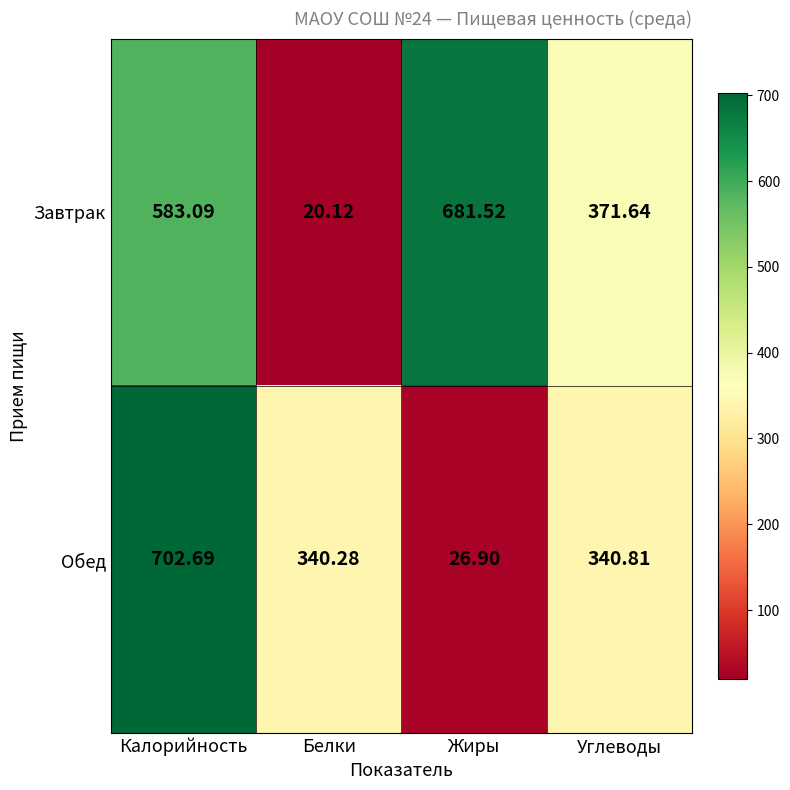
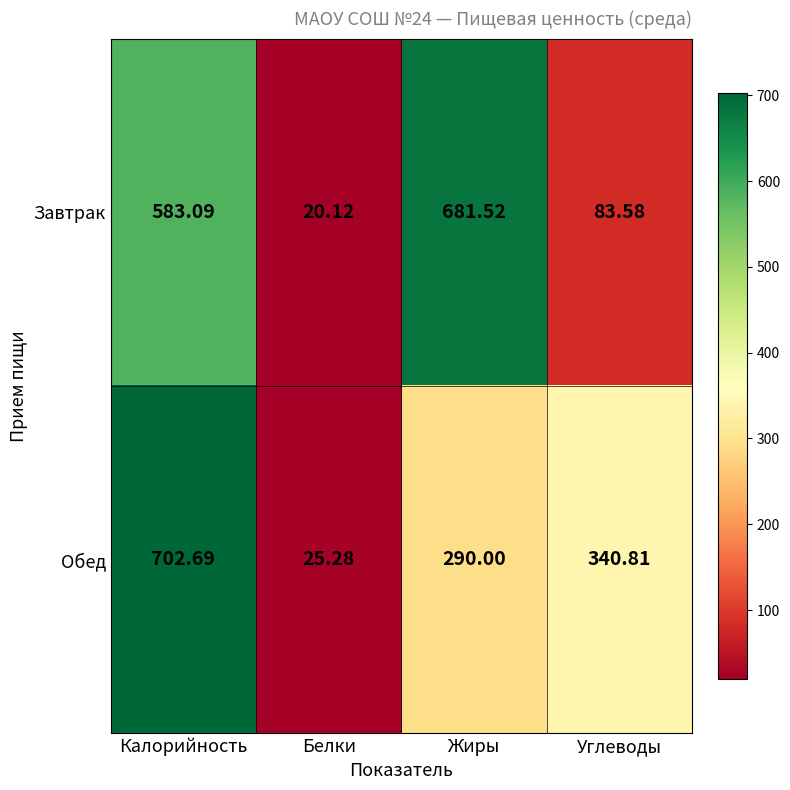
  {
    "Завтрак": {
      "Калорийность": 583.09,
      "Белки": 20.12,
      "Жиры": 681.52,
-     "Углеводы": 371.64
+     "Углеводы": 83.58
    },
    "Обед": {
      "Калорийность": 702.69,
-     "Белки": 340.28,
-     "Жиры": 26.90,
+     "Белки": 25.28,
+     "Жиры": 290.00,
      "Углеводы": 340.81
    }
  }
